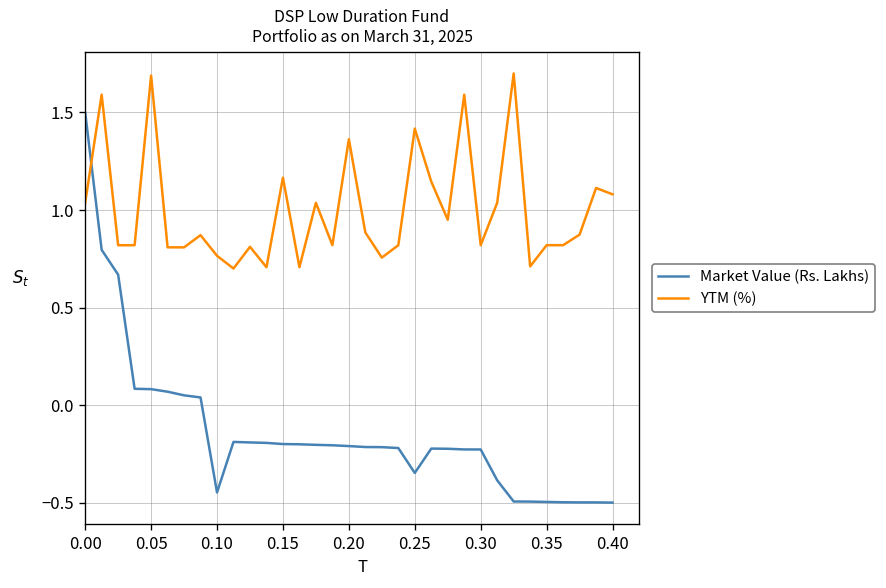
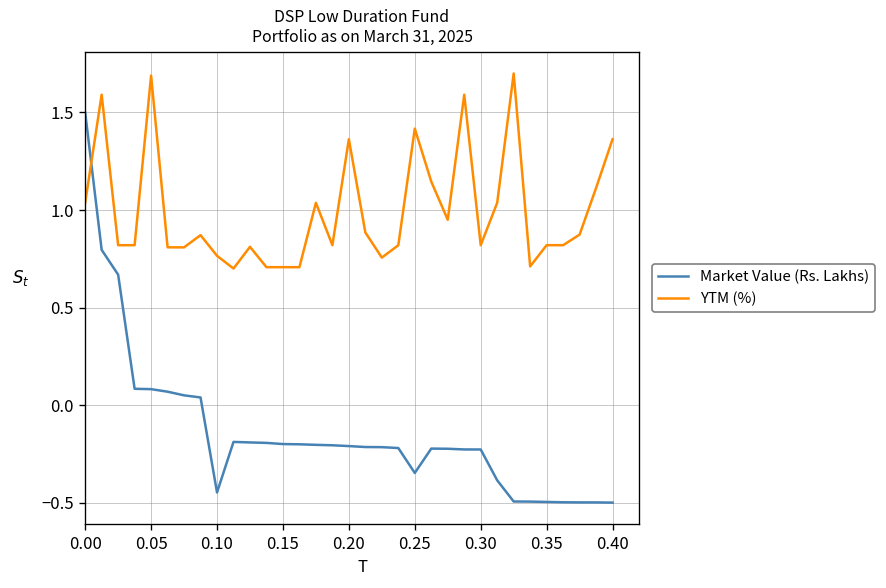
  {
    "Market Value (Rs. Lakhs)": {
      "0.00": 1.50,
      "0.05": 0.08,
      "0.10": -0.45,
      "0.15": -0.20,
      "0.20": -0.21,
      "0.25": -0.35,
      "0.30": -0.23,
      "0.35": -0.50,
      "0.40": -0.50
    },
    "YTM (%)": {
      "0.00": 1.04,
      "0.05": 1.69,
      "0.10": 0.77,
-     "0.15": 1.17,
+     "0.15": 0.71,
      "0.20": 1.36,
      "0.25": 1.42,
      "0.30": 0.82,
      "0.35": 0.82,
-     "0.40": 1.08
+     "0.40": 1.36
    }
  }
